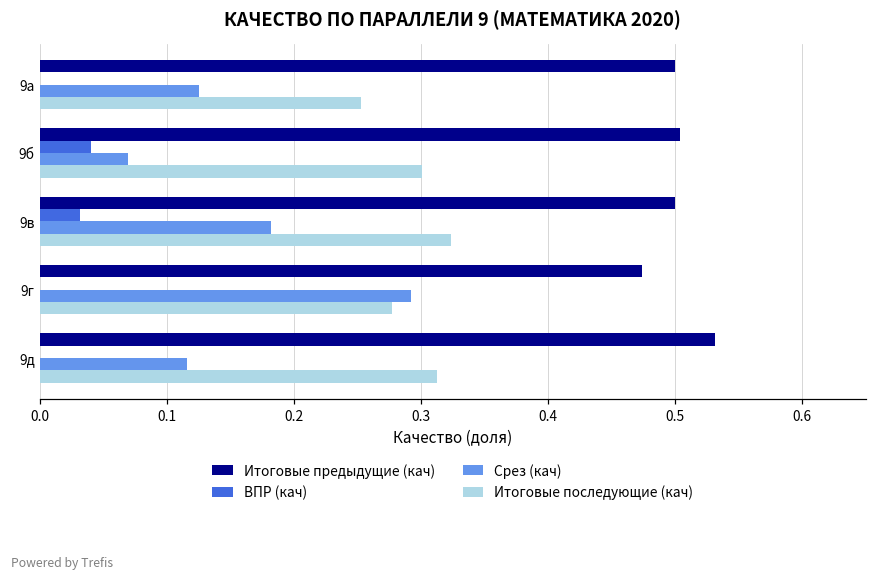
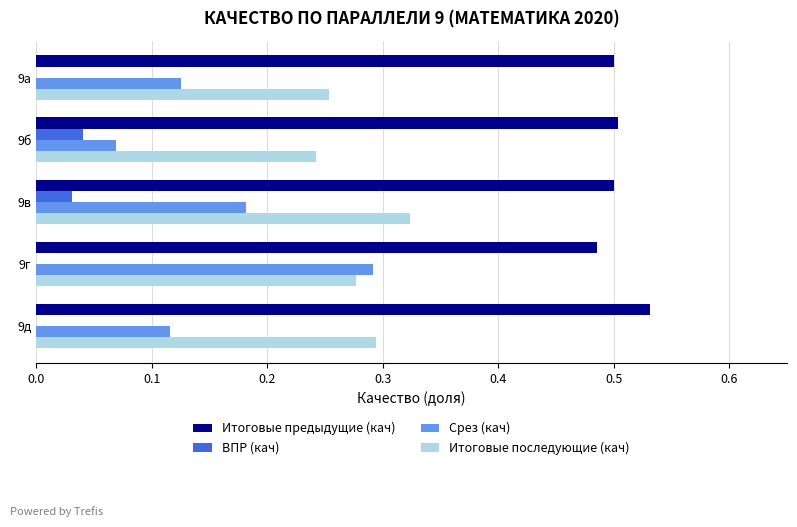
  {
    "Итоговые предыдущие (кач)": {
      "9а": 0.500,
      "9б": 0.504,
      "9в": 0.500,
-     "9г": 0.474,
+     "9г": 0.486,
      "9д": 0.531
    },
    "Итоговые последующие (кач)": {
      "9а": 0.253,
-     "9б": 0.301,
+     "9б": 0.242,
      "9в": 0.324,
      "9г": 0.277,
-     "9д": 0.313
+     "9д": 0.294
    }
  }
